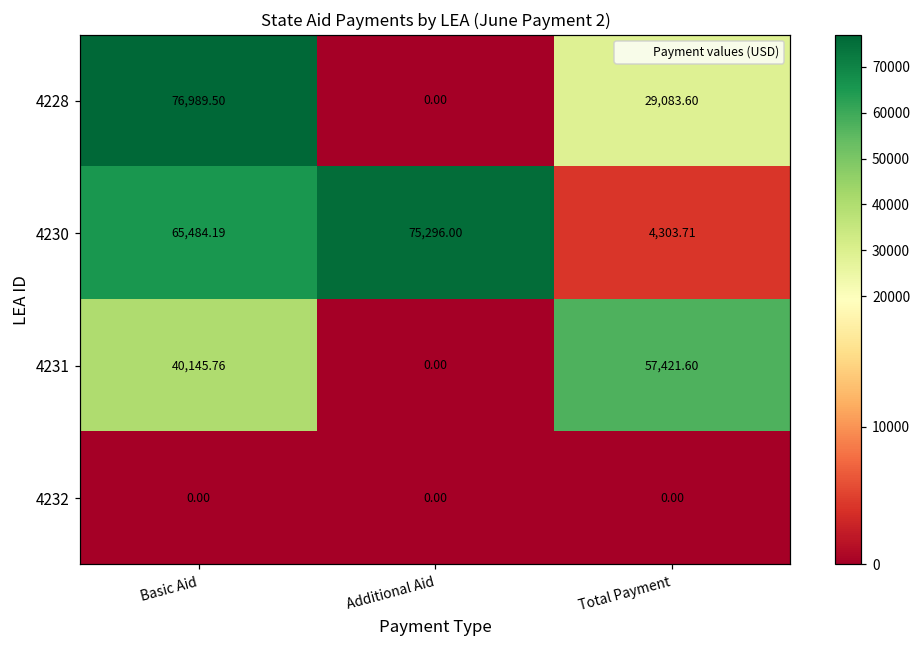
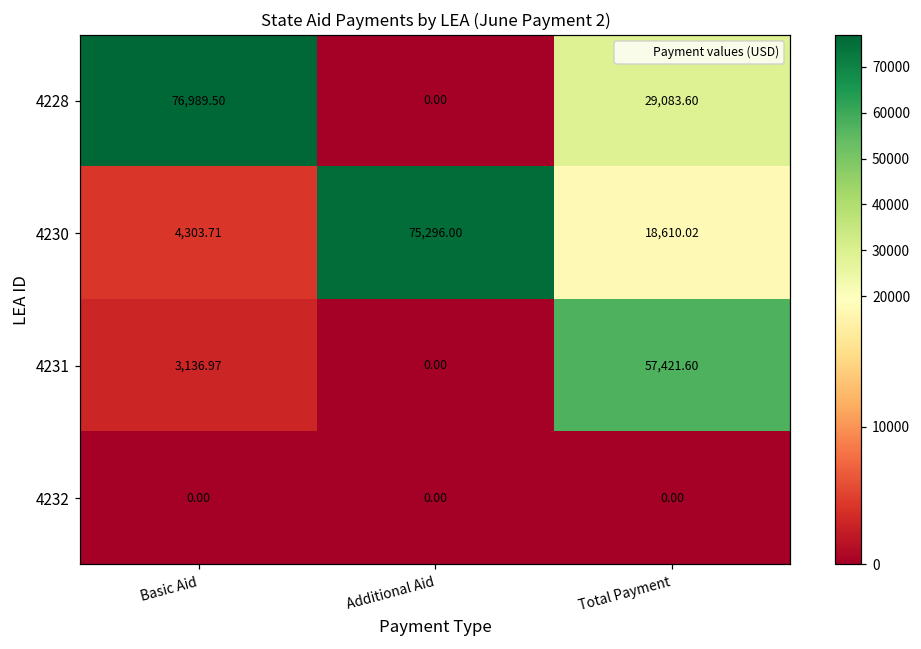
  {
    "4228": {
      "Basic Aid": "76,989.50",
      "Additional Aid": "0.00",
      "Total Payment": "29,083.60"
    },
    "4230": {
-     "Basic Aid": "65,484.19",
+     "Basic Aid": "4,303.71",
      "Additional Aid": "75,296.00",
-     "Total Payment": "4,303.71"
+     "Total Payment": "18,610.02"
    },
    "4231": {
-     "Basic Aid": "40,145.76",
+     "Basic Aid": "3,136.97",
      "Additional Aid": "0.00",
      "Total Payment": "57,421.60"
    },
    "4232": {
      "Basic Aid": "0.00",
      "Additional Aid": "0.00",
      "Total Payment": "0.00"
    }
  }
